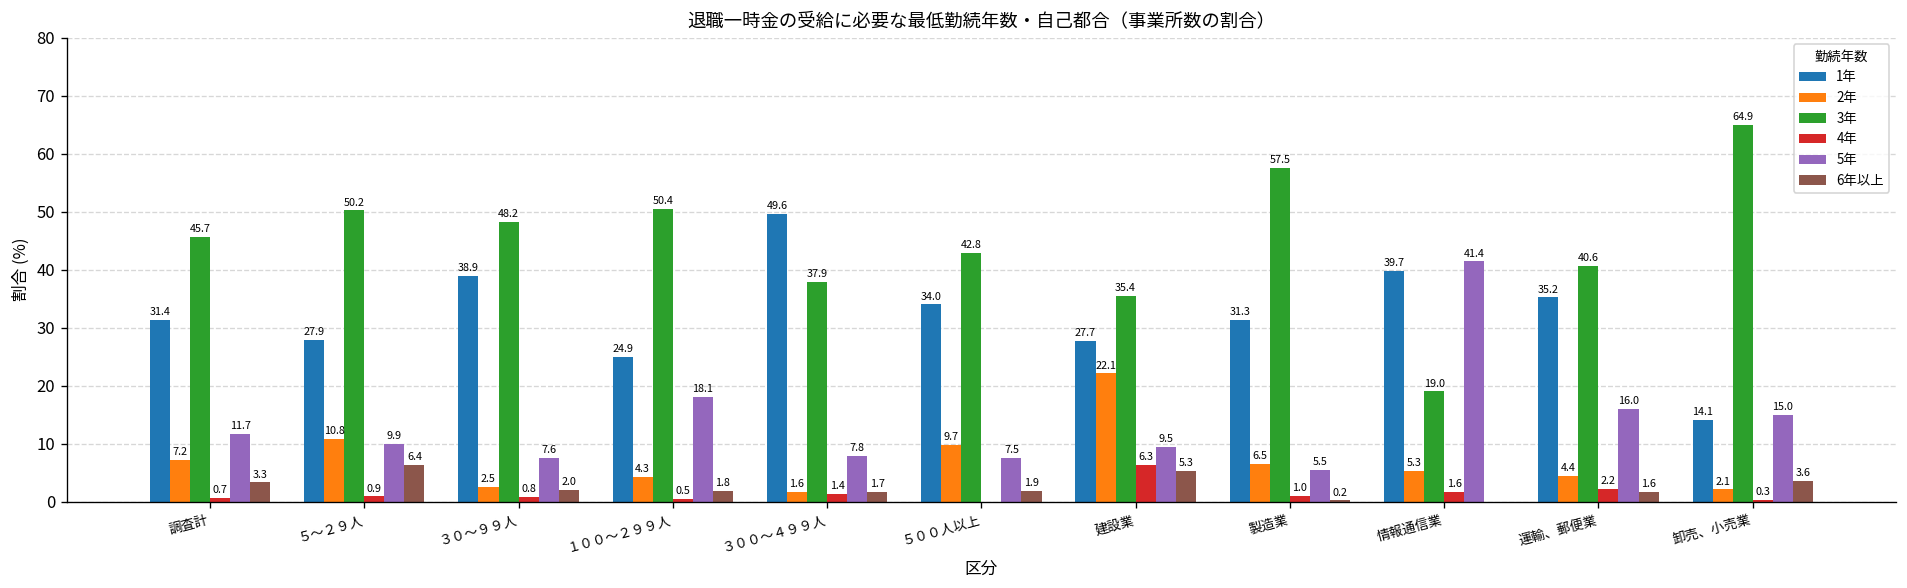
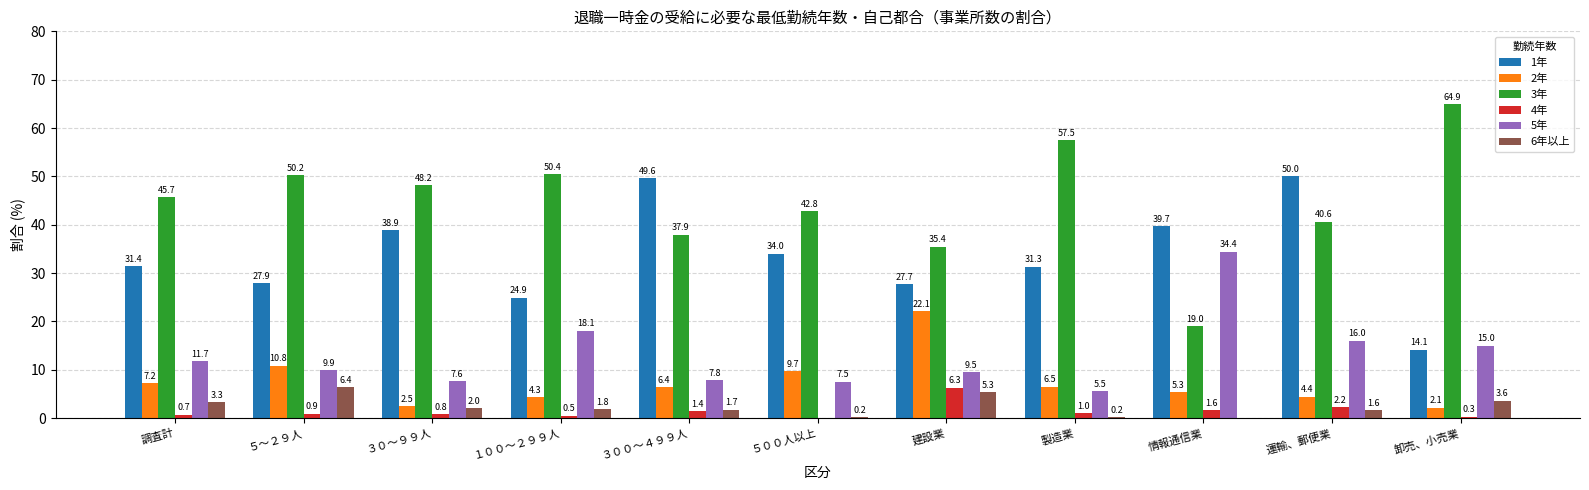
  {
    "1年": {
      "調査計": 31.4,
      "５～２９人": 27.9,
      "３０～９９人": 38.9,
      "１００～２９９人": 24.9,
      "３００～４９９人": 49.6,
      "５００人以上": 34.0,
      "建設業": 27.7,
      "製造業": 31.3,
      "情報通信業": 39.7,
-     "運輸、郵便業": 35.2,
+     "運輸、郵便業": 50.0,
      "卸売、小売業": 14.1
    },
    "2年": {
      "調査計": 7.2,
      "５～２９人": 10.8,
      "３０～９９人": 2.5,
      "１００～２９９人": 4.3,
-     "３００～４９９人": 1.6,
+     "３００～４９９人": 6.4,
      "５００人以上": 9.7,
      "建設業": 22.1,
      "製造業": 6.5,
      "情報通信業": 5.3,
      "運輸、郵便業": 4.4,
      "卸売、小売業": 2.1
    },
    "3年": {
      "調査計": 45.7,
      "５～２９人": 50.2,
      "３０～９９人": 48.2,
      "１００～２９９人": 50.4,
      "３００～４９９人": 37.9,
      "５００人以上": 42.8,
      "建設業": 35.4,
      "製造業": 57.5,
      "情報通信業": 19.0,
      "運輸、郵便業": 40.6,
      "卸売、小売業": 64.9
    },
    "4年": {
      "調査計": 0.7,
      "５～２９人": 0.9,
      "３０～９９人": 0.8,
      "１００～２９９人": 0.5,
      "３００～４９９人": 1.4,
      "建設業": 6.3,
      "製造業": 1.0,
      "情報通信業": 1.6,
      "運輸、郵便業": 2.2,
      "卸売、小売業": 0.3
    },
    "5年": {
      "調査計": 11.7,
      "５～２９人": 9.9,
      "３０～９９人": 7.6,
      "１００～２９９人": 18.1,
      "３００～４９９人": 7.8,
      "５００人以上": 7.5,
      "建設業": 9.5,
      "製造業": 5.5,
-     "情報通信業": 41.4,
+     "情報通信業": 34.4,
      "運輸、郵便業": 16.0,
      "卸売、小売業": 15.0
    },
    "6年以上": {
      "調査計": 3.3,
      "５～２９人": 6.4,
      "３０～９９人": 2.0,
      "１００～２９９人": 1.8,
      "３００～４９９人": 1.7,
-     "５００人以上": 1.9,
+     "５００人以上": 0.2,
      "建設業": 5.3,
      "製造業": 0.2,
      "運輸、郵便業": 1.6,
      "卸売、小売業": 3.6
    }
  }
